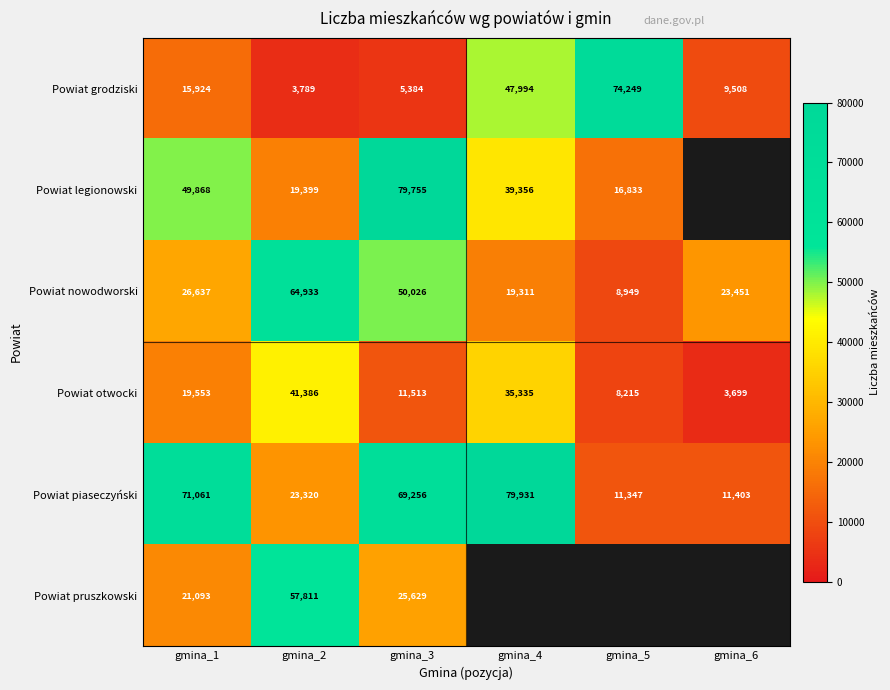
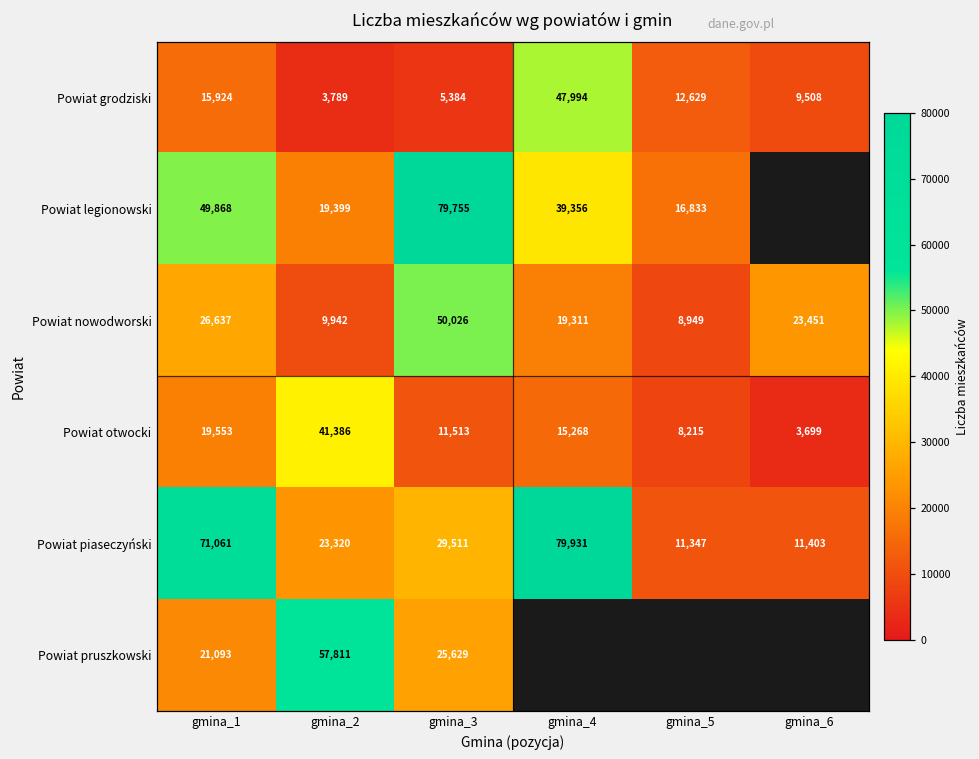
  {
    "Powiat grodziski": {
      "gmina_1": "15,924",
      "gmina_2": "3,789",
      "gmina_3": "5,384",
      "gmina_4": "47,994",
-     "gmina_5": "74,249",
+     "gmina_5": "12,629",
      "gmina_6": "9,508"
    },
    "Powiat legionowski": {
      "gmina_1": "49,868",
      "gmina_2": "19,399",
      "gmina_3": "79,755",
      "gmina_4": "39,356",
      "gmina_5": "16,833"
    },
    "Powiat nowodworski": {
      "gmina_1": "26,637",
-     "gmina_2": "64,933",
+     "gmina_2": "9,942",
      "gmina_3": "50,026",
      "gmina_4": "19,311",
      "gmina_5": "8,949",
      "gmina_6": "23,451"
    },
    "Powiat otwocki": {
      "gmina_1": "19,553",
      "gmina_2": "41,386",
      "gmina_3": "11,513",
-     "gmina_4": "35,335",
+     "gmina_4": "15,268",
      "gmina_5": "8,215",
      "gmina_6": "3,699"
    },
    "Powiat piaseczyński": {
      "gmina_1": "71,061",
      "gmina_2": "23,320",
-     "gmina_3": "69,256",
+     "gmina_3": "29,511",
      "gmina_4": "79,931",
      "gmina_5": "11,347",
      "gmina_6": "11,403"
    },
    "Powiat pruszkowski": {
      "gmina_1": "21,093",
      "gmina_2": "57,811",
      "gmina_3": "25,629"
    }
  }
